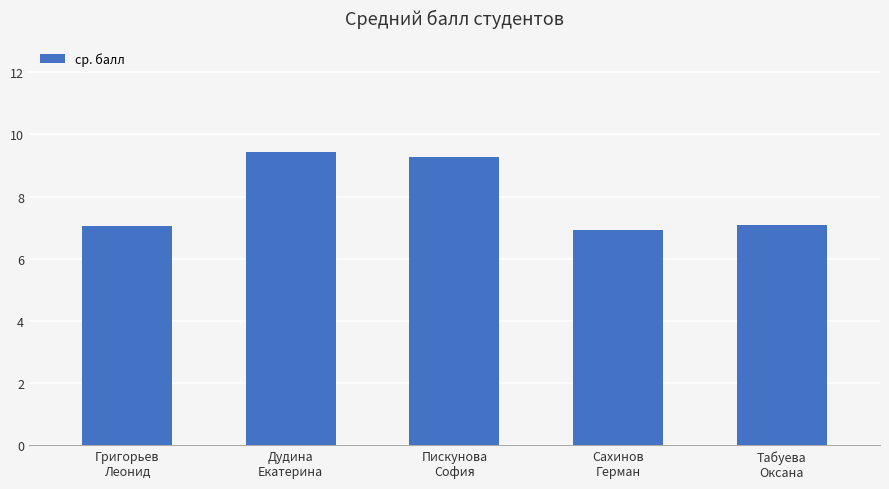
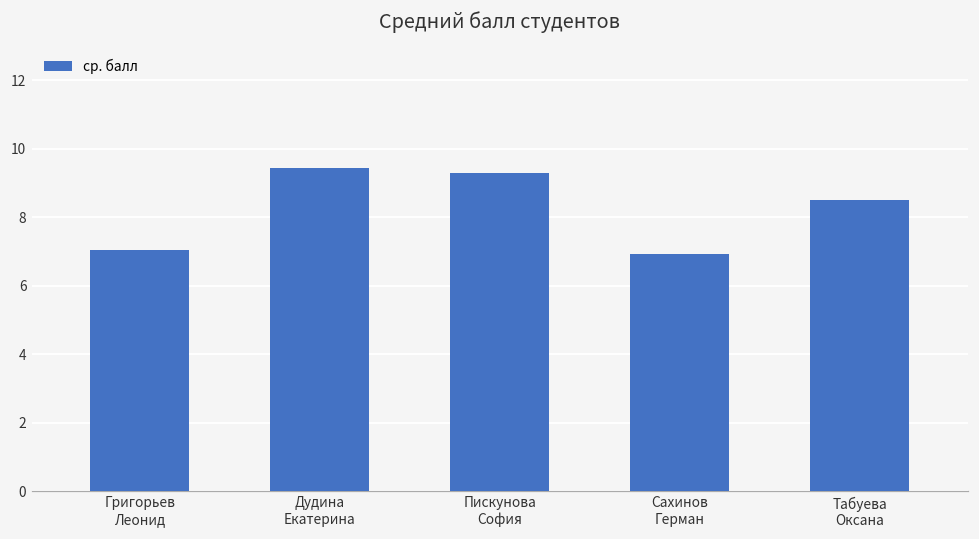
  {
    "Григорьев Леонид": 7.1,
    "Дудина Екатерина": 9.4,
    "Пискунова София": 9.3,
    "Сахинов Герман": 6.9,
-   "Табуева Оксана": 7.1
+   "Табуева Оксана": 8.5
  }
